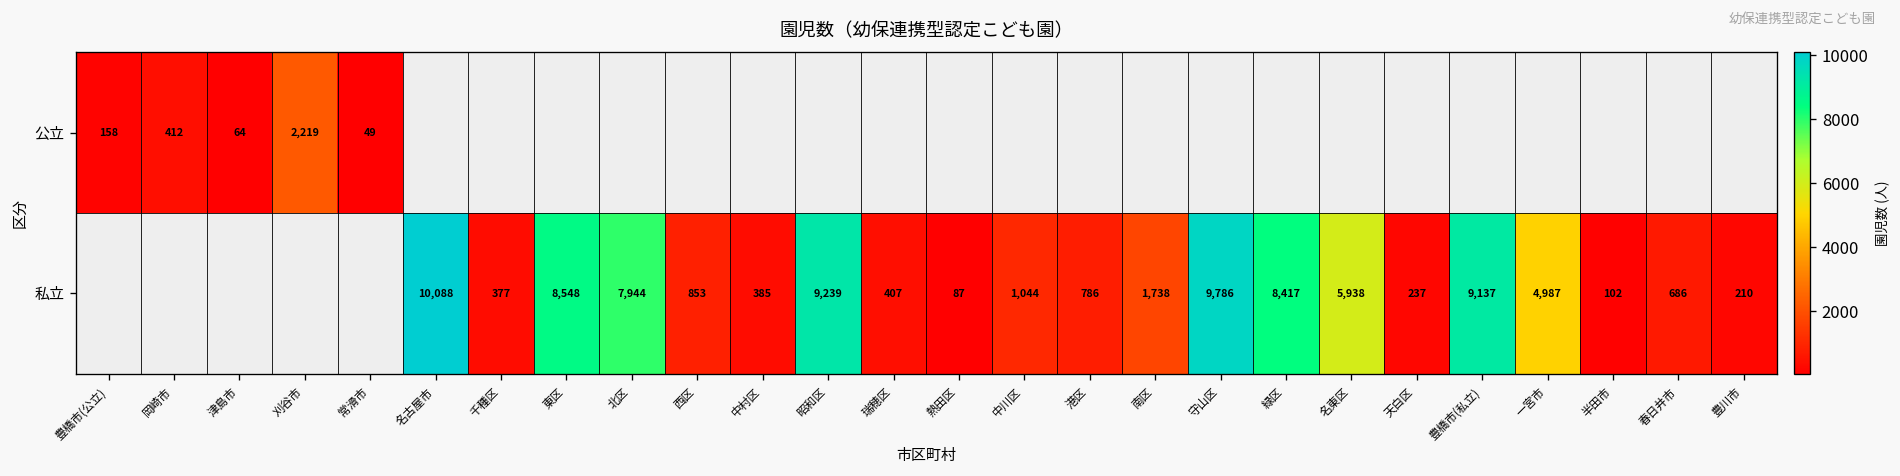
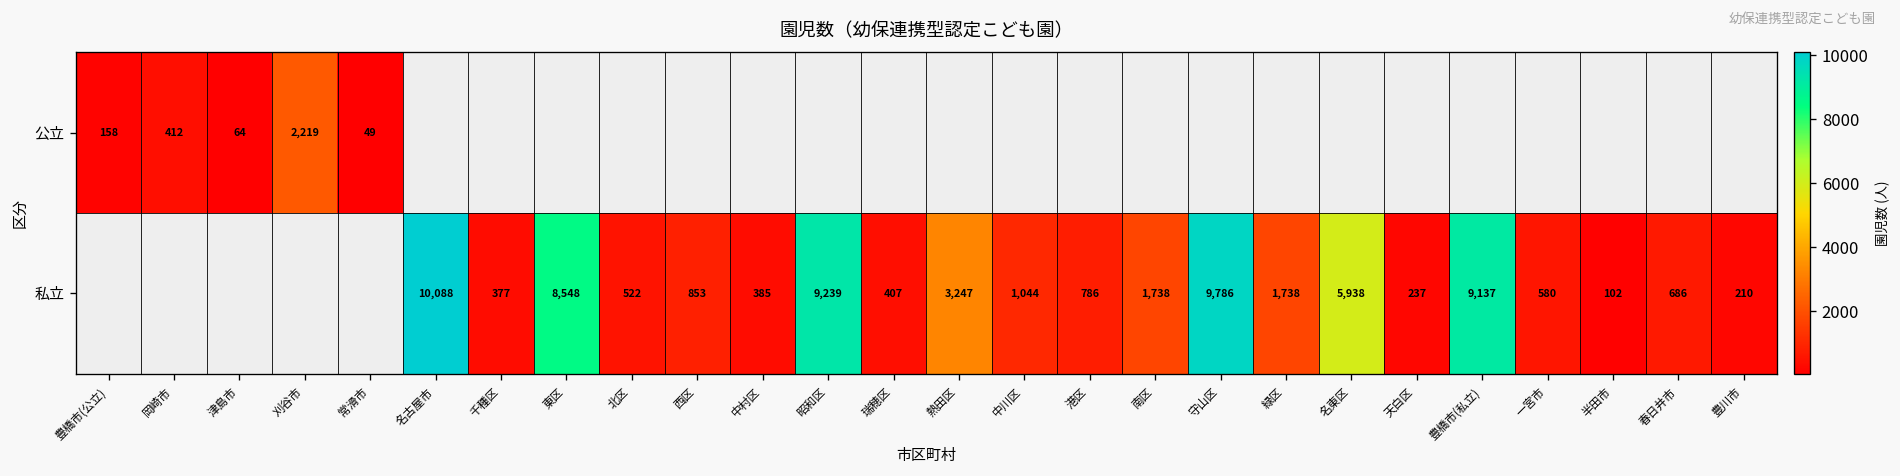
  {
    "公立": {
      "豊橋市(公立)": "158",
      "岡崎市": "412",
      "津島市": "64",
      "刈谷市": "2,219",
      "常滑市": "49"
    },
    "私立": {
      "名古屋市": "10,088",
      "千種区": "377",
      "東区": "8,548",
-     "北区": "7,944",
+     "北区": "522",
      "西区": "853",
      "中村区": "385",
      "昭和区": "9,239",
      "瑞穂区": "407",
-     "熱田区": "87",
+     "熱田区": "3,247",
      "中川区": "1,044",
      "港区": "786",
      "南区": "1,738",
      "守山区": "9,786",
-     "緑区": "8,417",
+     "緑区": "1,738",
      "名東区": "5,938",
      "天白区": "237",
      "豊橋市(私立)": "9,137",
-     "一宮市": "4,987",
+     "一宮市": "580",
      "半田市": "102",
      "春日井市": "686",
      "豊川市": "210"
    }
  }
